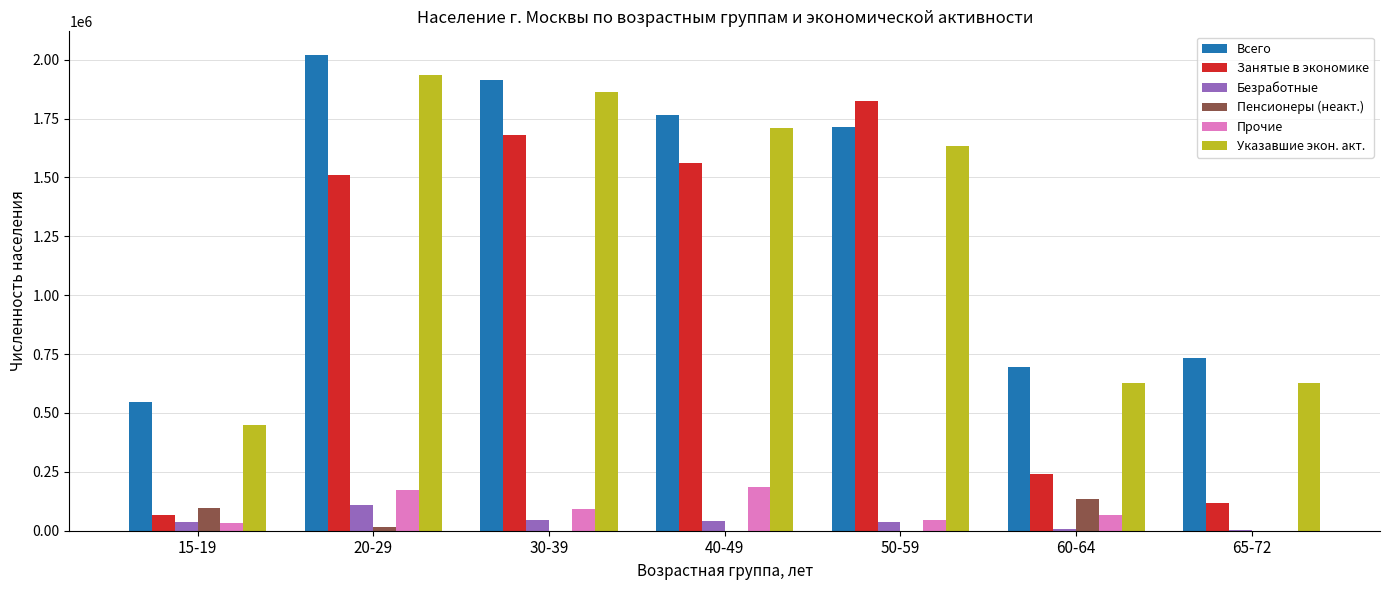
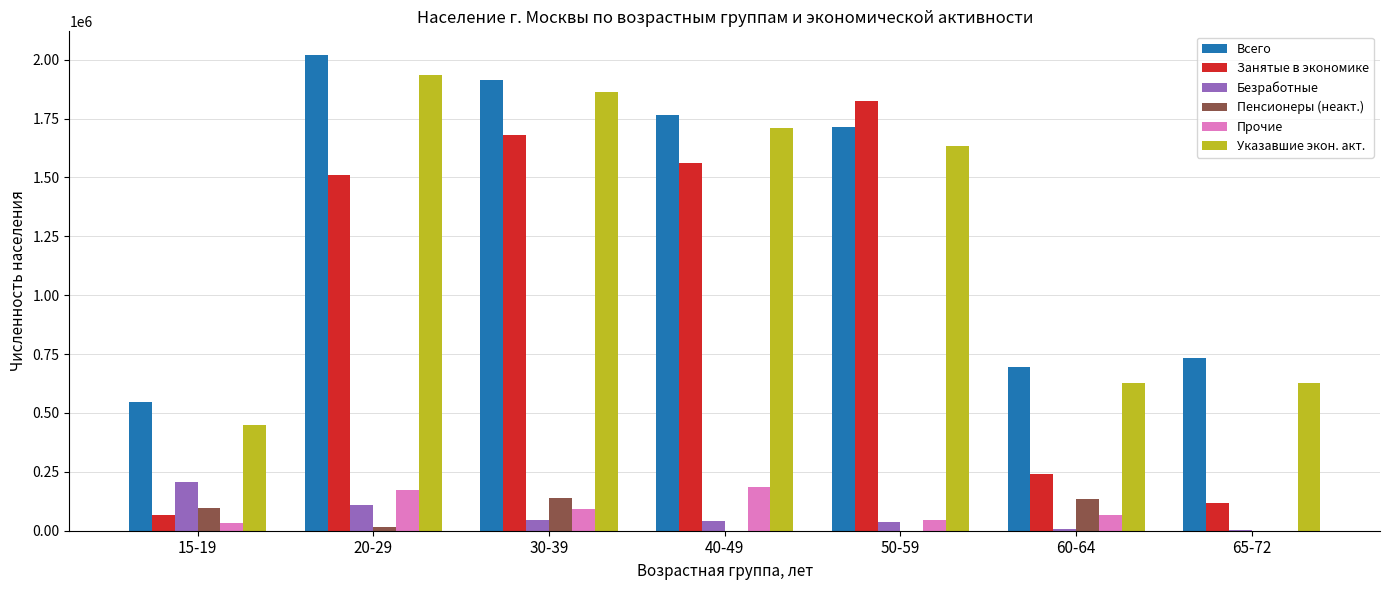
  {
    "Всего": {
      "15-19": 550000,
      "20-29": 2020000,
      "30-39": 1910000,
      "40-49": 1760000,
      "50-59": 1720000,
      "60-64": 700000,
      "65-72": 730000
    },
    "Занятые в экономике": {
      "15-19": 70000,
      "20-29": 1510000,
      "30-39": 1680000,
      "40-49": 1560000,
      "50-59": 1820000,
      "60-64": 240000,
      "65-72": 120000
    },
    "Безработные": {
-     "15-19": 40000,
+     "15-19": 210000,
      "20-29": 110000,
      "30-39": 50000,
      "40-49": 40000,
      "50-59": 40000
    },
    "Пенсионеры (неакт.)": {
      "15-19": 100000,
      "20-29": 20000,
-     "30-39": 0,
+     "30-39": 140000,
      "60-64": 130000,
      "65-72": 0
    },
    "Прочие": {
      "15-19": 30000,
      "20-29": 170000,
      "30-39": 90000,
      "40-49": 190000,
      "50-59": 50000,
      "60-64": 70000
    },
    "Указавшие экон. акт.": {
      "15-19": 450000,
      "20-29": 1940000,
      "30-39": 1860000,
      "40-49": 1710000,
      "50-59": 1630000,
      "60-64": 630000,
      "65-72": 630000
    }
  }
